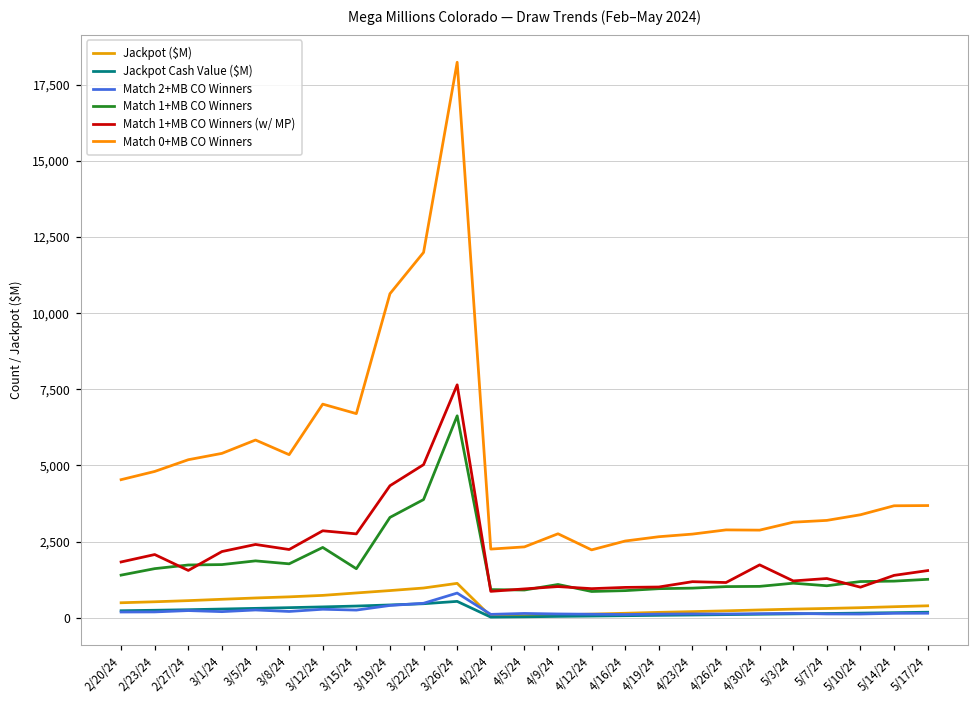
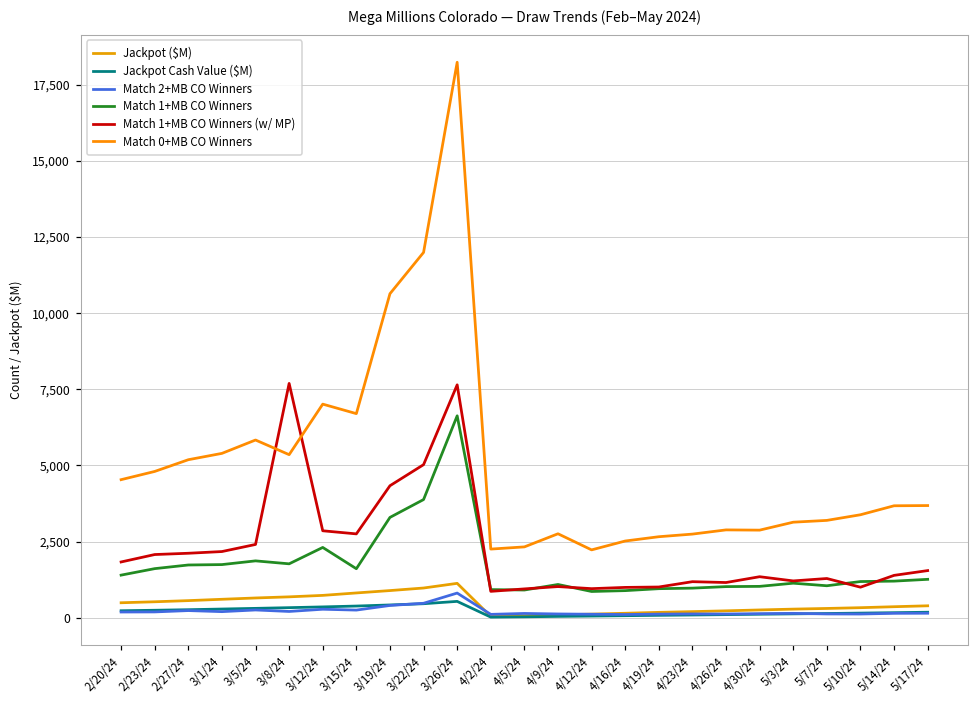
  {
    "Jackpot Cash Value ($M)": {
      "3/8/24": "300",
      "3/15/24": "400",
      "3/26/24": "500"
    },
    "Match 2+MB CO Winners": {
      "3/8/24": "200",
      "3/15/24": "300",
      "3/26/24": "800"
    },
    "Match 1+MB CO Winners": {
      "2/20/24": "1,400",
      "2/23/24": "1,600",
      "2/27/24": "1,700",
      "3/1/24": "1,700",
      "3/5/24": "1,900",
      "3/8/24": "1,800",
      "3/12/24": "2,300",
      "3/15/24": "1,600",
      "3/19/24": "3,300",
      "3/22/24": "3,900",
      "3/26/24": "6,600",
      "4/12/24": "900",
      "4/16/24": "900",
      "4/23/24": "1,000",
      "4/26/24": "1,000",
      "4/30/24": "1,000",
      "5/7/24": "1,100",
      "5/10/24": "1,200",
      "5/14/24": "1,200",
      "5/17/24": "1,300"
    },
    "Match 1+MB CO Winners (w/ MP)": {
      "2/20/24": "1,800",
      "2/23/24": "2,100",
-     "2/27/24": "1,600",
+     "2/27/24": "2,100",
      "3/1/24": "2,200",
      "3/5/24": "2,400",
-     "3/8/24": "2,200",
+     "3/8/24": "7,700",
      "3/12/24": "2,900",
      "3/15/24": "2,800",
      "3/19/24": "4,300",
      "3/22/24": "5,000",
      "3/26/24": "7,600",
      "4/12/24": "1,000",
      "4/16/24": "1,000",
      "4/23/24": "1,200",
      "4/26/24": "1,200",
-     "4/30/24": "1,700",
+     "4/30/24": "1,300",
      "5/7/24": "1,300",
      "5/10/24": "1,000",
      "5/14/24": "1,400",
      "5/17/24": "1,500"
    }
  }
